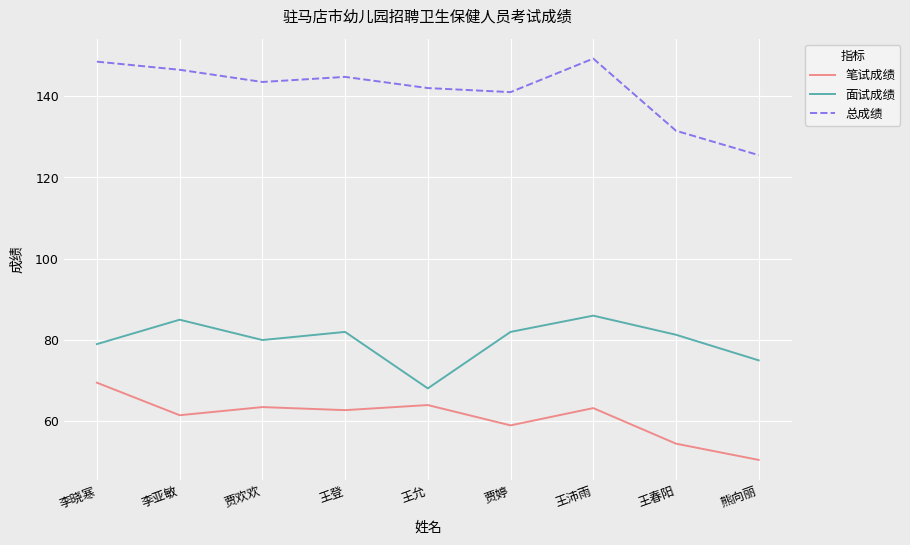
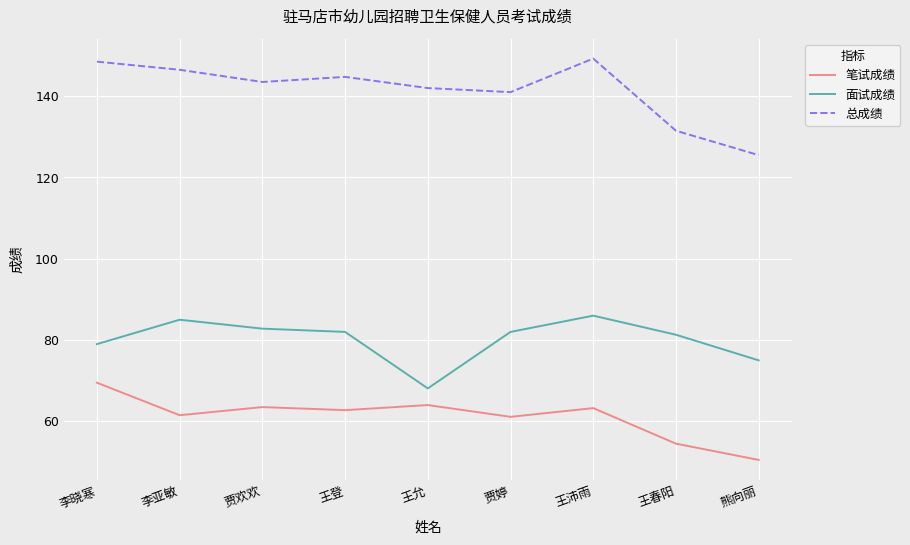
  {
    "笔试成绩": {
      "李晓寒": 70,
      "李亚敏": 62,
      "贾欢欢": 64,
      "王登": 63,
      "王允": 64,
-     "贾婷": 59,
+     "贾婷": 61,
      "王沛雨": 63,
      "王春阳": 55,
      "熊向丽": 51
    },
    "面试成绩": {
      "李晓寒": 79,
      "李亚敏": 85,
-     "贾欢欢": 80,
+     "贾欢欢": 83,
      "王登": 82,
      "王允": 68,
      "贾婷": 82,
      "王沛雨": 86,
      "王春阳": 81,
      "熊向丽": 75
    },
    "总成绩": {
      "李晓寒": 149,
      "李亚敏": 147,
      "贾欢欢": 144,
      "王登": 145,
      "王允": 142,
      "贾婷": 141,
      "王沛雨": 149,
      "王春阳": 132,
      "熊向丽": 126
    }
  }
